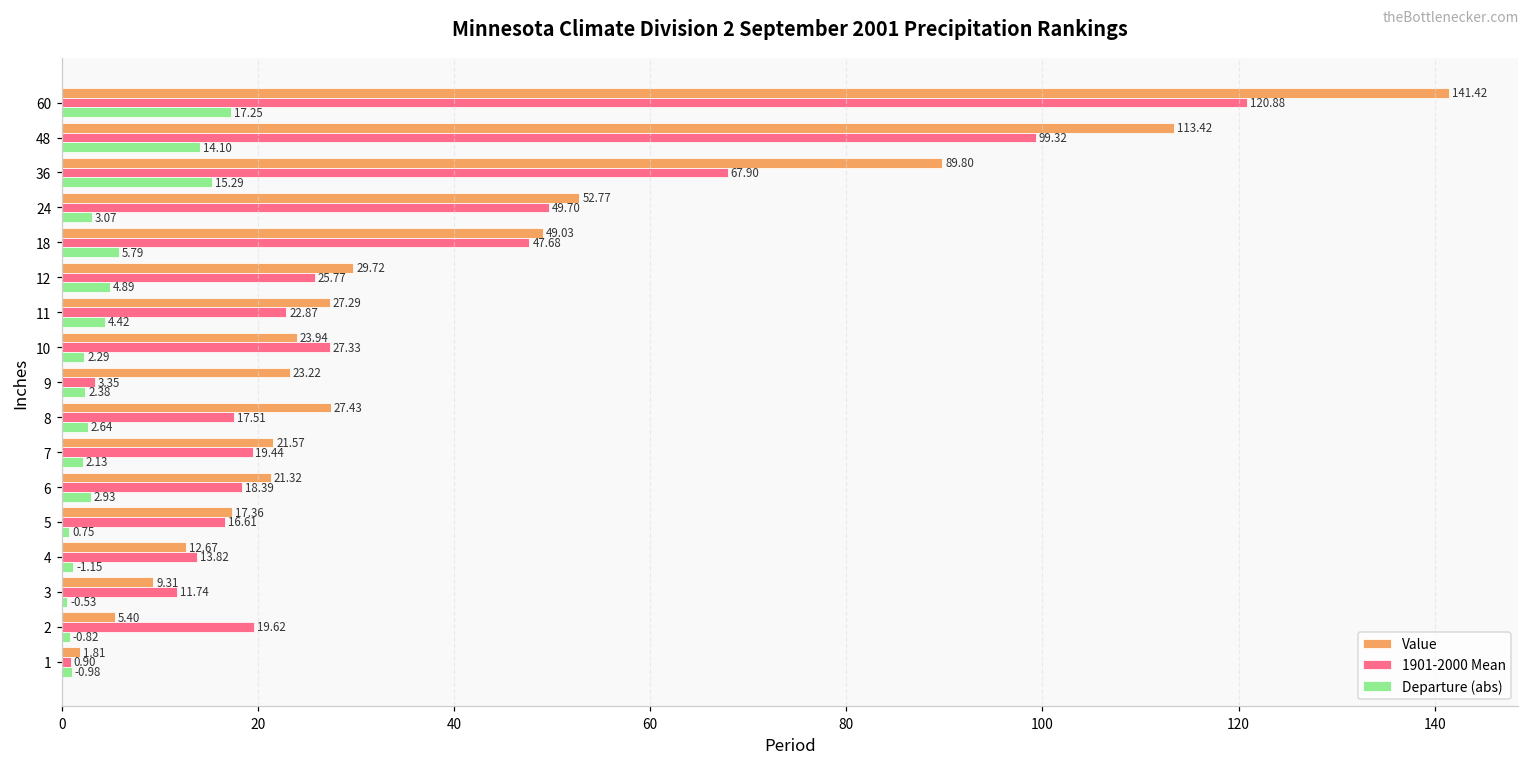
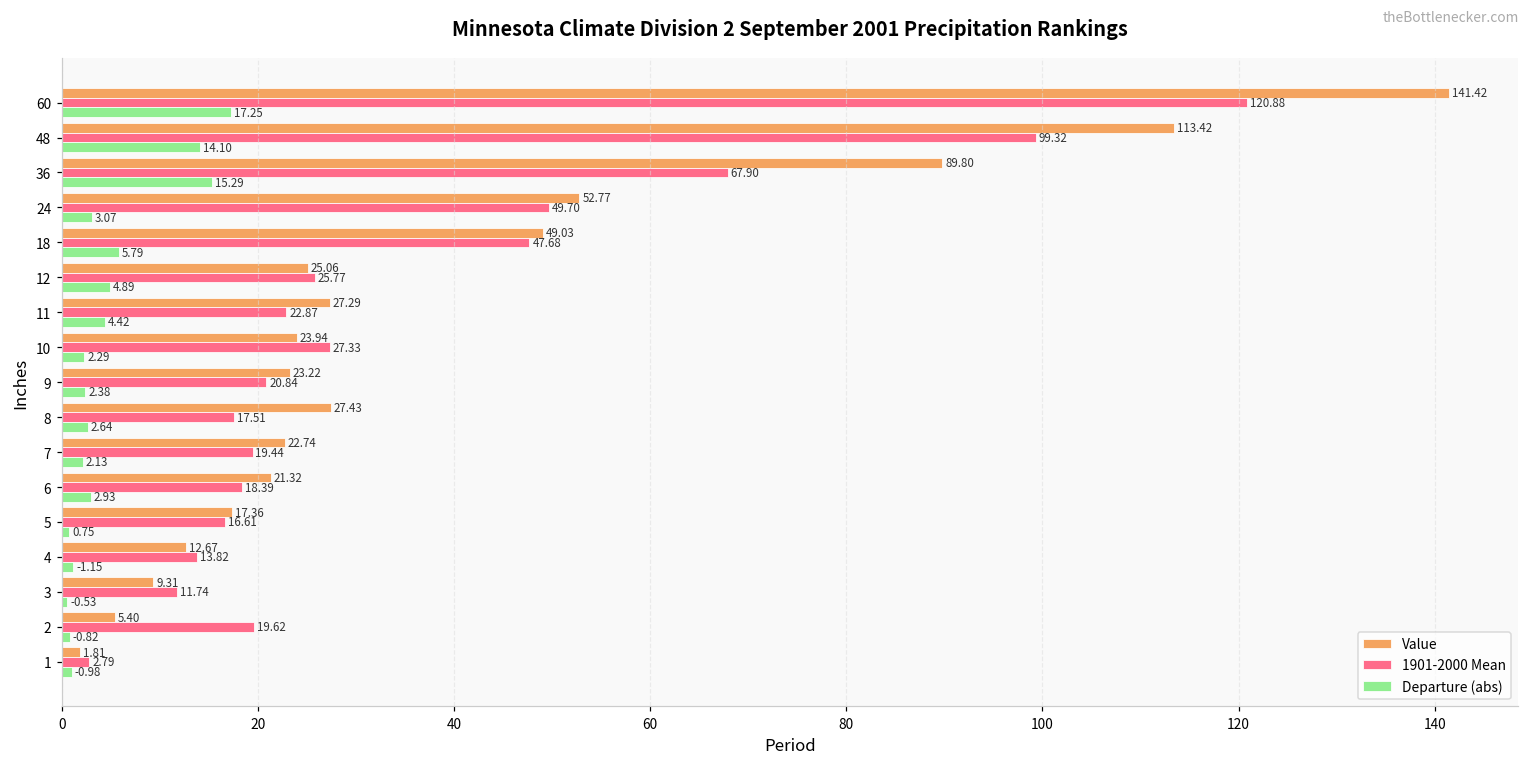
  {
    "Value": {
      "60": 141.42,
      "48": 113.42,
      "36": 89.80,
      "24": 52.77,
      "18": 49.03,
-     "12": 29.72,
+     "12": 25.06,
      "11": 27.29,
      "10": 23.94,
      "9": 23.22,
      "8": 27.43,
-     "7": 21.57,
+     "7": 22.74,
      "6": 21.32,
      "5": 17.36,
      "4": 12.67,
      "3": 9.31,
      "2": 5.40,
      "1": 1.81
    },
    "1901-2000 Mean": {
      "60": 120.88,
      "48": 99.32,
      "36": 67.90,
      "24": 49.70,
      "18": 47.68,
      "12": 25.77,
      "11": 22.87,
      "10": 27.33,
-     "9": 3.35,
+     "9": 20.84,
      "8": 17.51,
      "7": 19.44,
      "6": 18.39,
      "5": 16.61,
      "4": 13.82,
      "3": 11.74,
      "2": 19.62,
-     "1": 0.90
+     "1": 2.79
    },
    "Departure (abs)": {
      "60": 17.25,
      "48": 14.10,
      "36": 15.29,
      "24": 3.07,
      "18": 5.79,
      "12": 4.89,
      "11": 4.42,
      "10": 2.29,
      "9": 2.38,
      "8": 2.64,
      "7": 2.13,
      "6": 2.93,
      "5": 0.75
    }
  }
